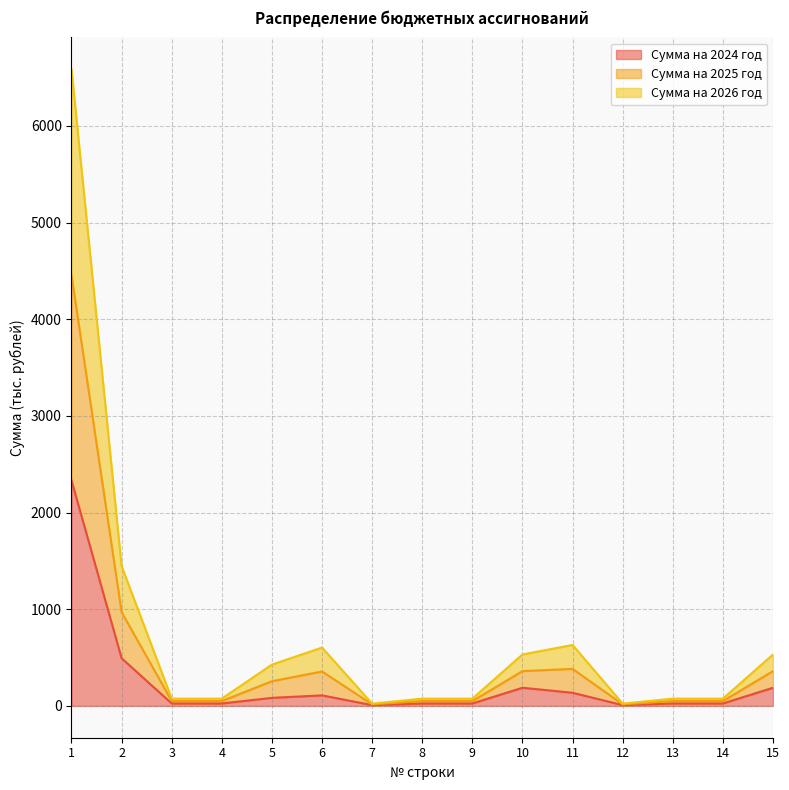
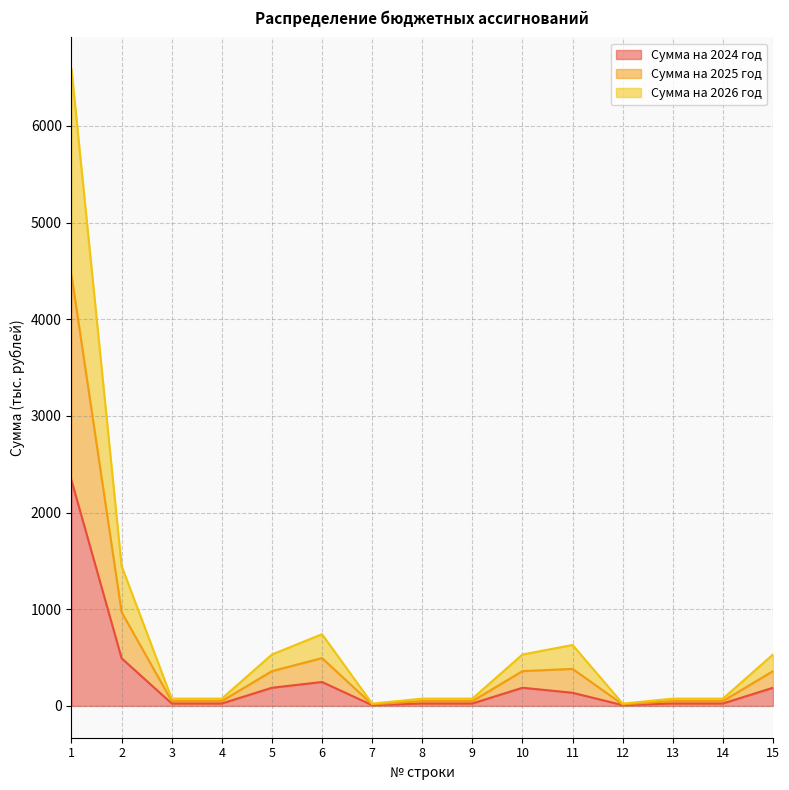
  {
    "Сумма на 2024 год": {
      "1": 2300,
      "2": 500,
-     "5": 100,
-     "6": 100,
+     "5": 200,
+     "6": 200,
      "10": 200,
      "11": 100,
      "15": 200
    }
  }
